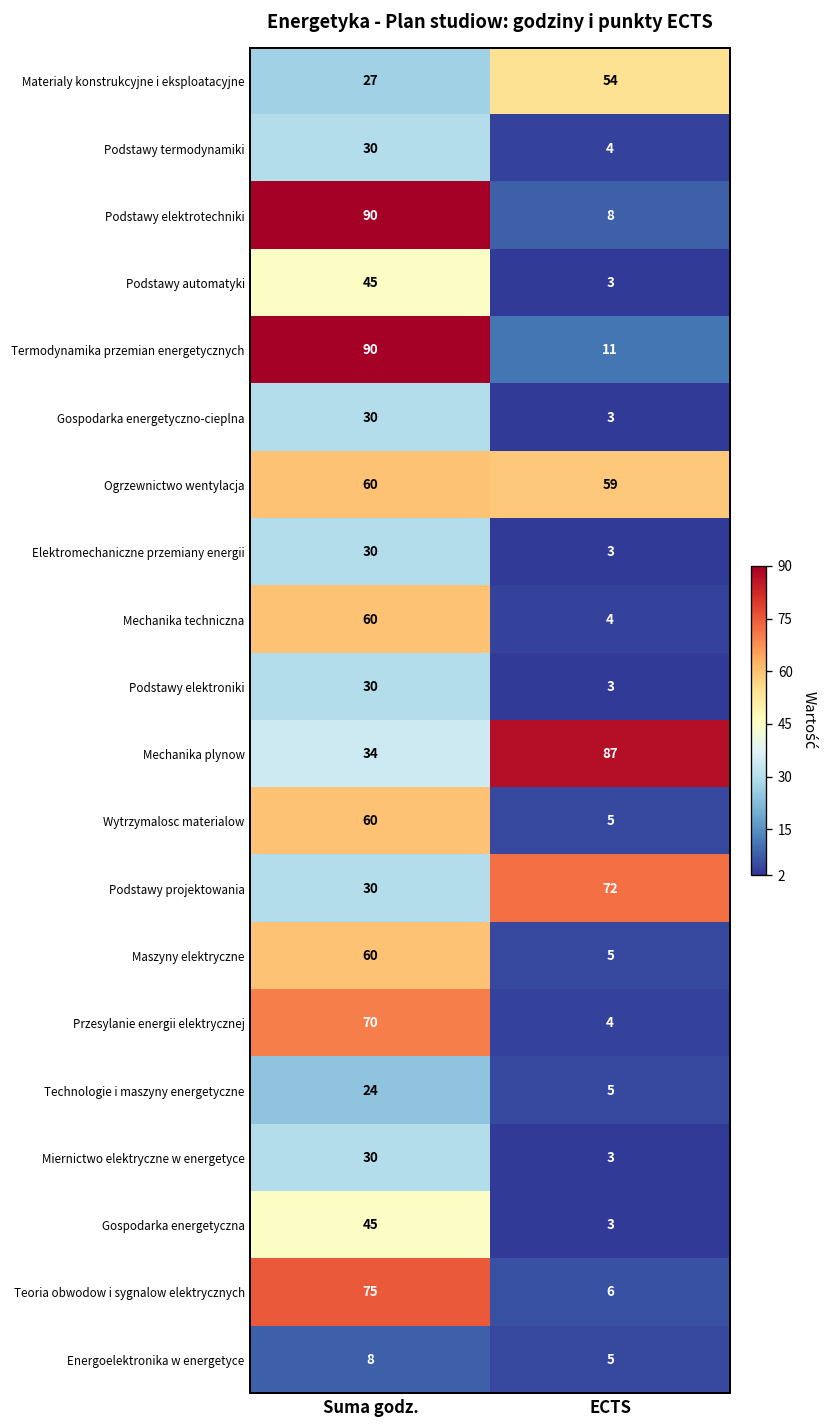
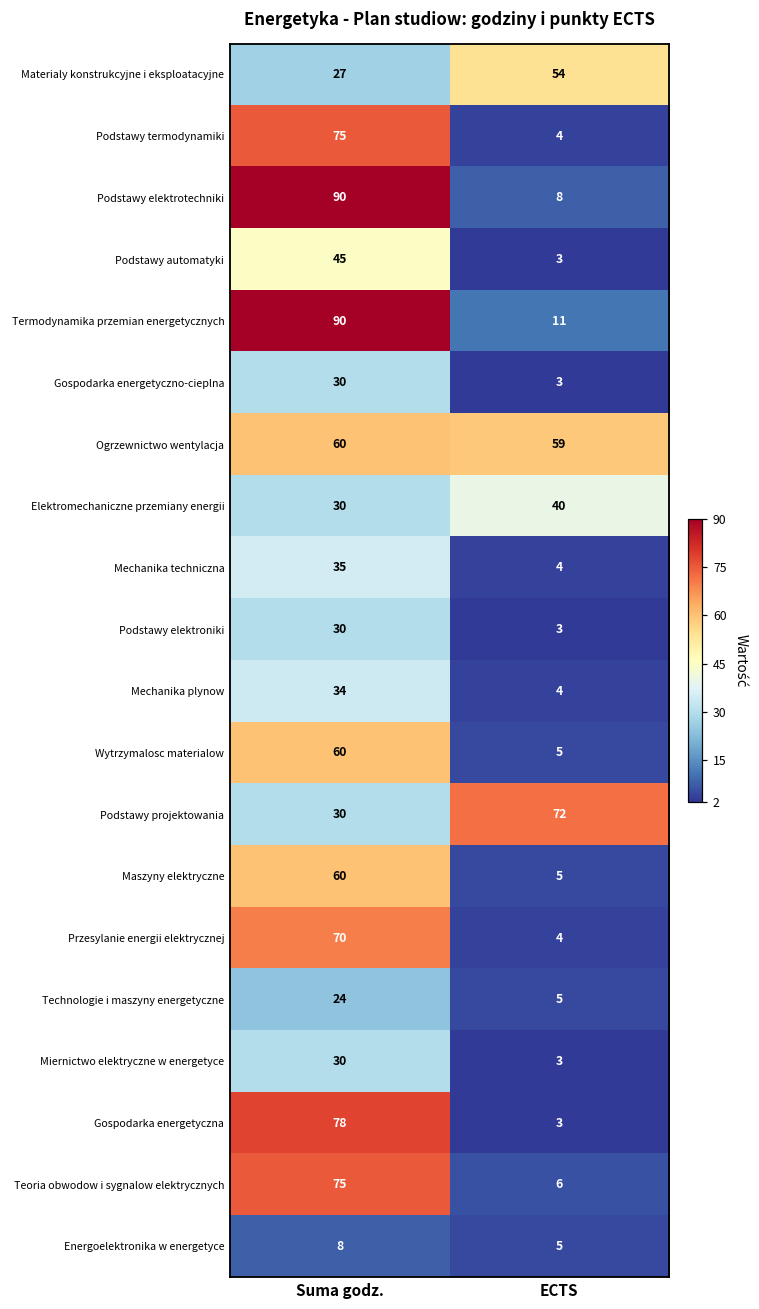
  {
    "Materialy konstrukcyjne i eksploatacyjne": {
      "Suma godz.": 27,
      "ECTS": 54
    },
    "Podstawy termodynamiki": {
-     "Suma godz.": 30,
+     "Suma godz.": 75,
      "ECTS": 4
    },
    "Podstawy elektrotechniki": {
      "Suma godz.": 90,
      "ECTS": 8
    },
    "Podstawy automatyki": {
      "Suma godz.": 45,
      "ECTS": 3
    },
    "Termodynamika przemian energetycznych": {
      "Suma godz.": 90,
      "ECTS": 11
    },
    "Gospodarka energetyczno-cieplna": {
      "Suma godz.": 30,
      "ECTS": 3
    },
    "Ogrzewnictwo wentylacja": {
      "Suma godz.": 60,
      "ECTS": 59
    },
    "Elektromechaniczne przemiany energii": {
      "Suma godz.": 30,
-     "ECTS": 3
+     "ECTS": 40
    },
    "Mechanika techniczna": {
-     "Suma godz.": 60,
+     "Suma godz.": 35,
      "ECTS": 4
    },
    "Podstawy elektroniki": {
      "Suma godz.": 30,
      "ECTS": 3
    },
    "Mechanika plynow": {
      "Suma godz.": 34,
-     "ECTS": 87
+     "ECTS": 4
    },
    "Wytrzymalosc materialow": {
      "Suma godz.": 60,
      "ECTS": 5
    },
    "Podstawy projektowania": {
      "Suma godz.": 30,
      "ECTS": 72
    },
    "Maszyny elektryczne": {
      "Suma godz.": 60,
      "ECTS": 5
    },
    "Przesylanie energii elektrycznej": {
      "Suma godz.": 70,
      "ECTS": 4
    },
    "Technologie i maszyny energetyczne": {
      "Suma godz.": 24,
      "ECTS": 5
    },
    "Miernictwo elektryczne w energetyce": {
      "Suma godz.": 30,
      "ECTS": 3
    },
    "Gospodarka energetyczna": {
-     "Suma godz.": 45,
+     "Suma godz.": 78,
      "ECTS": 3
    },
    "Teoria obwodow i sygnalow elektrycznych": {
      "Suma godz.": 75,
      "ECTS": 6
    },
    "Energoelektronika w energetyce": {
      "Suma godz.": 8,
      "ECTS": 5
    }
  }
